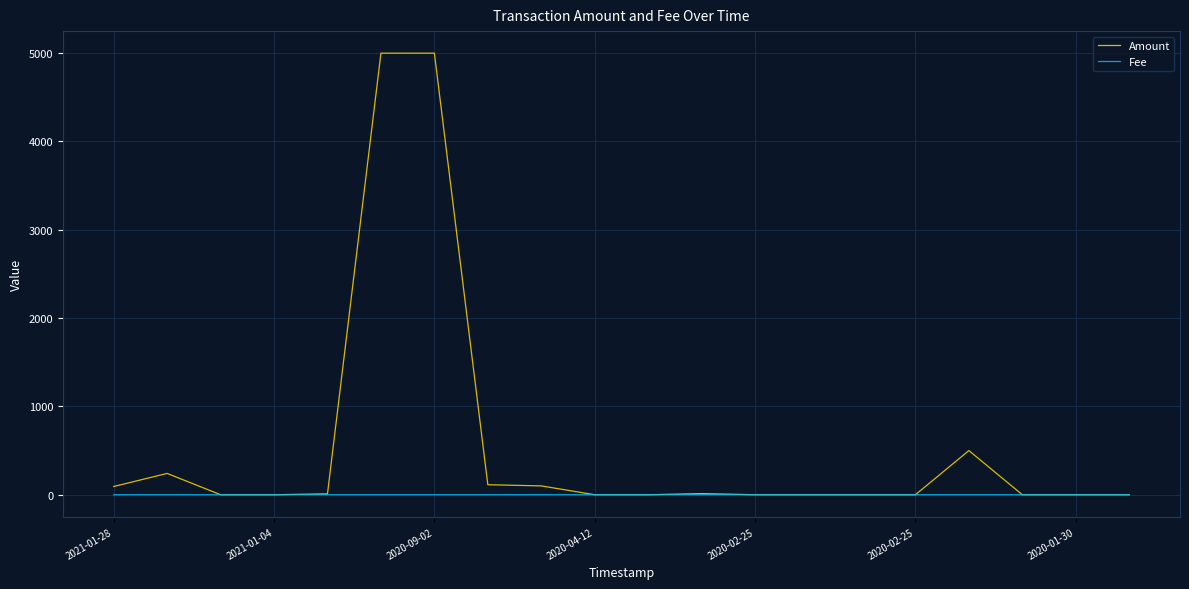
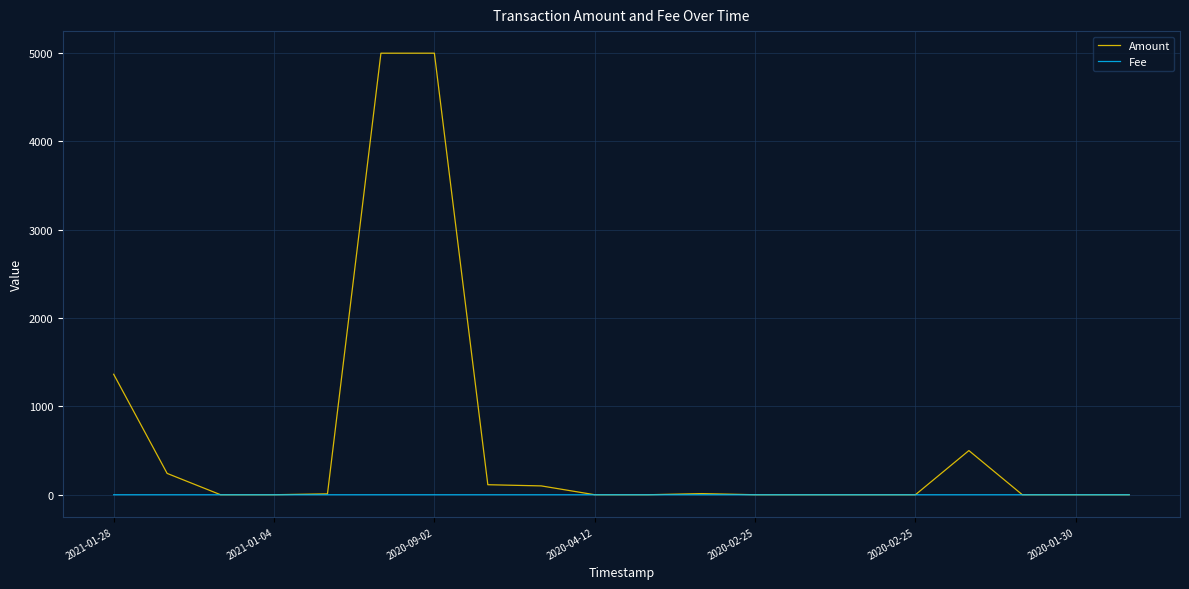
  {
    "Amount": {
-     "2021-01-28": 100,
+     "2021-01-28": 1400,
      "2020-09-02": 5000
    },
    "Fee": {
      "2021-01-28": 0,
      "2020-09-02": 0
    }
  }
